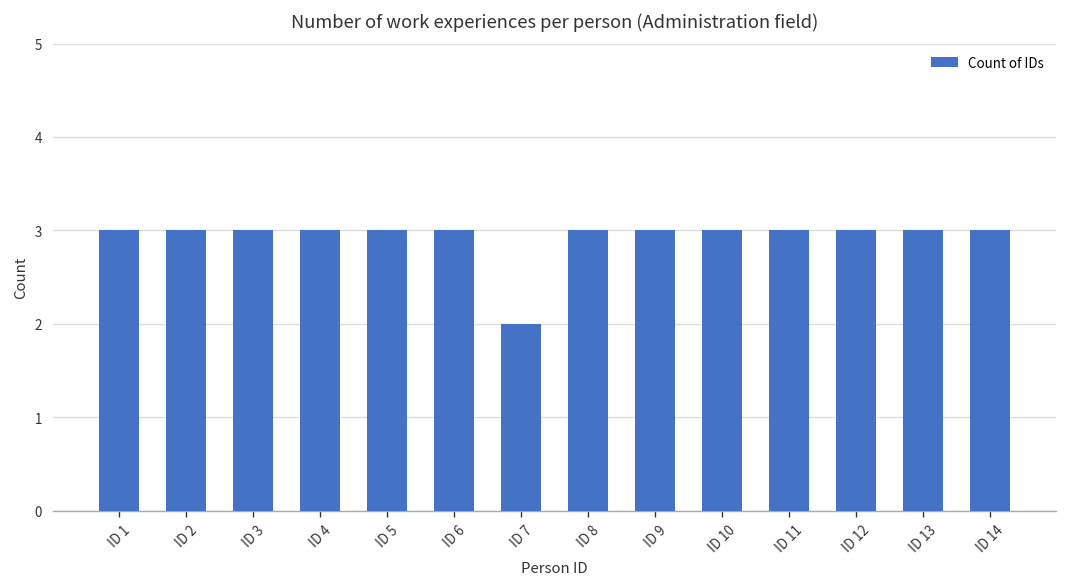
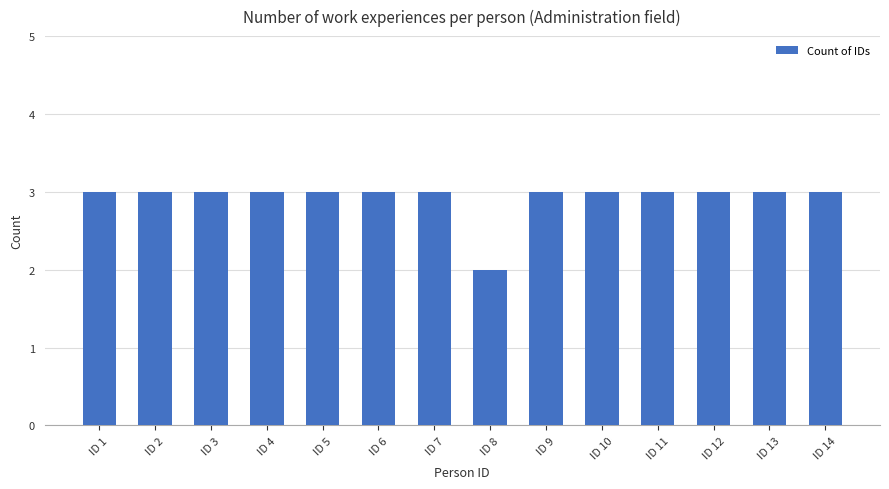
  {
    "ID 1": 3,
    "ID 2": 3,
    "ID 3": 3,
    "ID 4": 3,
    "ID 5": 3,
    "ID 6": 3,
-   "ID 7": 2,
-   "ID 8": 3,
+   "ID 7": 3,
+   "ID 8": 2,
    "ID 9": 3,
    "ID 10": 3,
    "ID 11": 3,
    "ID 12": 3,
    "ID 13": 3,
    "ID 14": 3
  }
